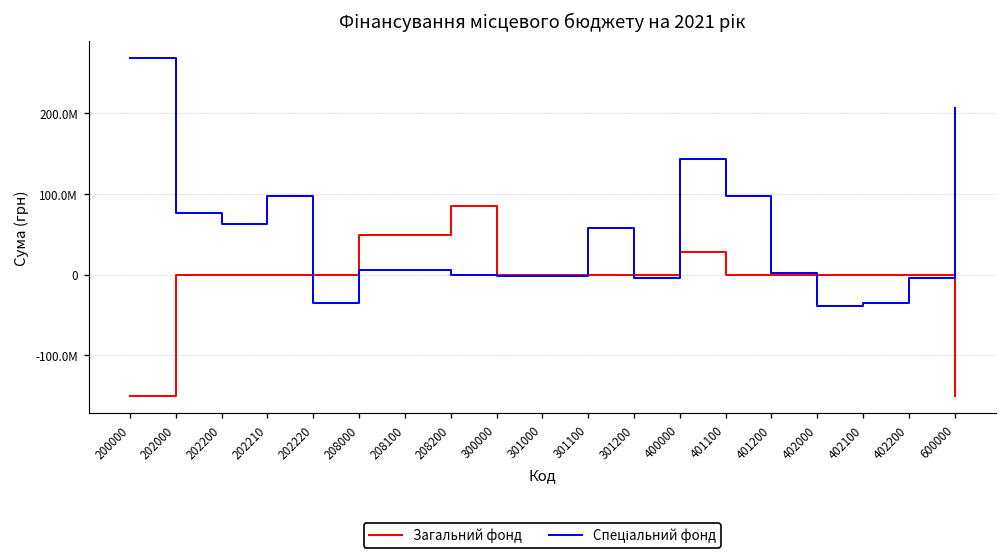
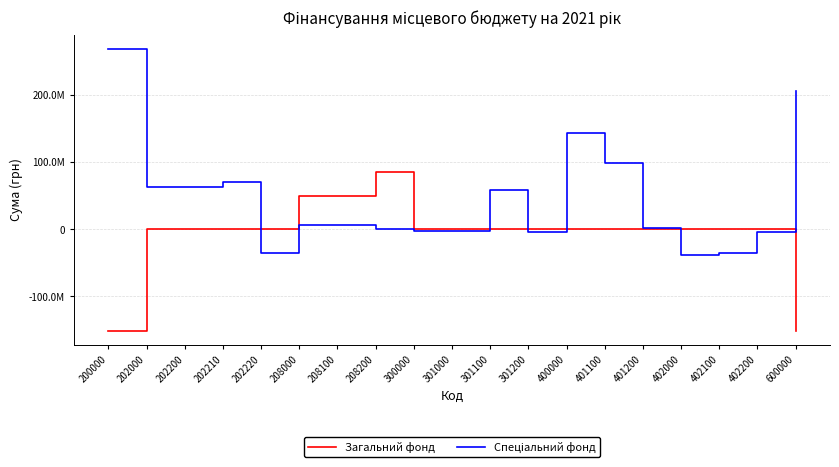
  {
    "Загальний фонд": {
      "200000": -150000000,
      "202000": 0,
      "202200": 0,
      "202210": 0,
      "202220": 0,
      "208000": 50000000,
      "208100": 50000000,
      "208200": 90000000,
      "301100": 0,
-     "400000": 30000000,
+     "400000": 0,
      "401100": 0,
      "402000": 0,
      "402100": 0,
      "600000": -150000000
    },
    "Спеціальний фонд": {
      "200000": 270000000,
-     "202000": 80000000,
+     "202000": 60000000,
      "202200": 60000000,
-     "202210": 100000000,
+     "202210": 70000000,
      "202220": -40000000,
      "208000": 10000000,
      "208100": 10000000,
      "208200": 0,
      "301100": 60000000,
      "400000": 140000000,
      "401100": 100000000,
      "402000": -40000000,
      "402100": -40000000,
      "600000": 210000000
    }
  }
